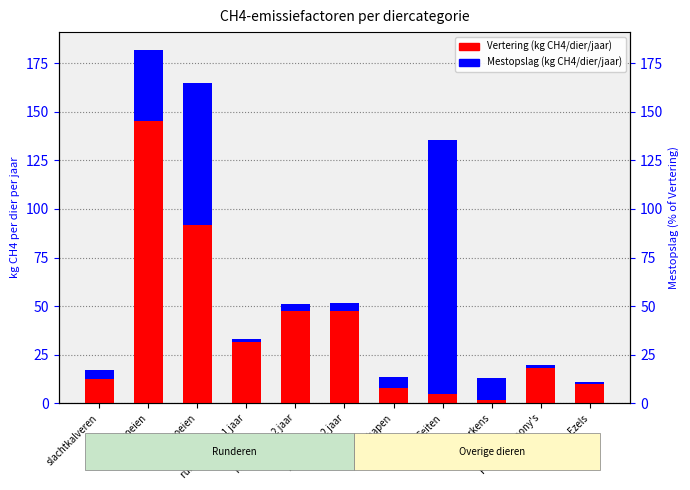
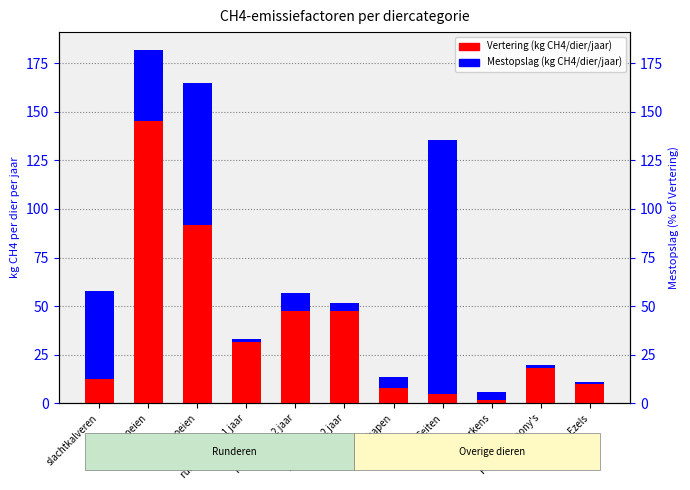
  {
    "Vertering (kg CH4/dier/jaar)": {
      "slachtkalveren": 13,
      "melkkoeien": 145,
      "zoogkoeien": 92,
      "runderen tot 1 jaar": 31,
      "runderen 1-2 jaar": 47,
      "runderen >2 jaar": 48,
      "Schapen": 8,
      "Geiten": 5,
      "Varkens": 2,
      "Paarden & pony's": 18,
      "Ezels": 10
    },
    "Mestopslag (kg CH4/dier/jaar)": {
-     "slachtkalveren": 4,
+     "slachtkalveren": 45,
      "melkkoeien": 37,
      "zoogkoeien": 73,
      "runderen tot 1 jaar": 1,
-     "runderen 1-2 jaar": 4,
+     "runderen 1-2 jaar": 9,
      "runderen >2 jaar": 4,
      "Schapen": 5,
      "Geiten": 131,
-     "Varkens": 11,
+     "Varkens": 5,
      "Paarden & pony's": 2
    }
  }
